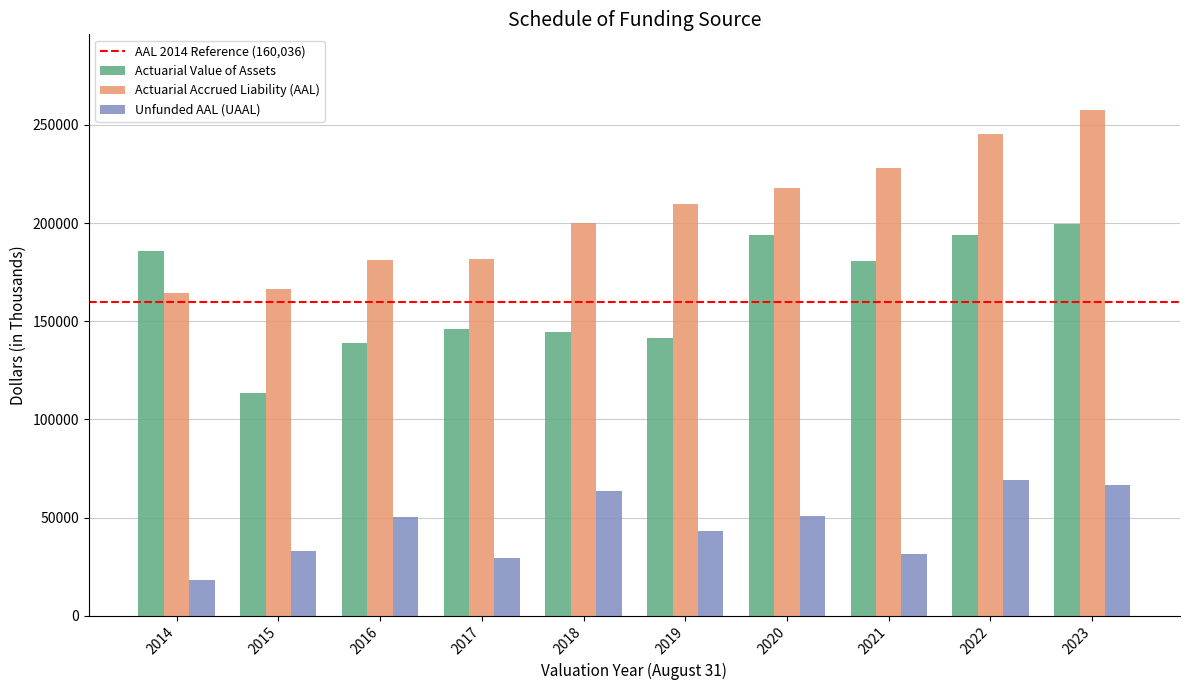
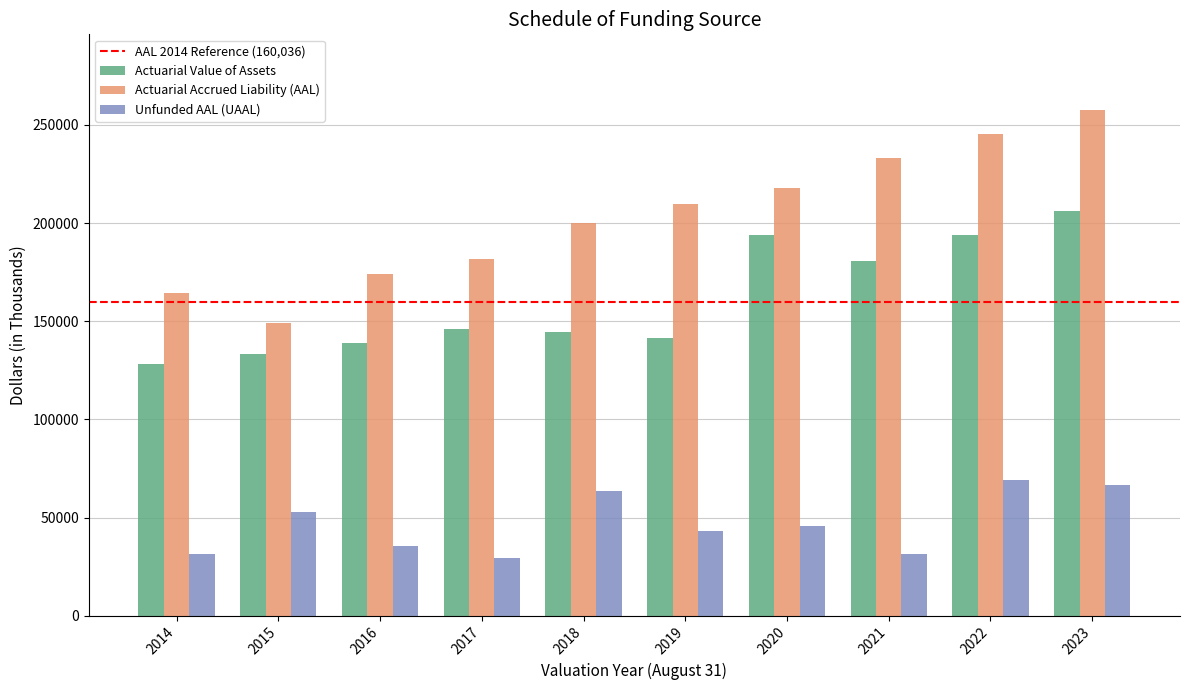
  {
    "Actuarial Value of Assets": {
-     "2014": 186000,
-     "2015": 113000,
+     "2014": 128000,
+     "2015": 133000,
      "2016": 139000,
      "2017": 146000,
      "2018": 144000,
      "2019": 141000,
      "2020": 194000,
      "2021": 181000,
      "2022": 194000,
-     "2023": 200000
+     "2023": 206000
    },
    "Actuarial Accrued Liability (AAL)": {
      "2014": 164000,
-     "2015": 166000,
-     "2016": 181000,
+     "2015": 149000,
+     "2016": 174000,
      "2017": 182000,
      "2018": 200000,
      "2019": 210000,
      "2020": 218000,
-     "2021": 228000,
+     "2021": 233000,
      "2022": 246000,
      "2023": 258000
    },
    "Unfunded AAL (UAAL)": {
-     "2014": 18000,
-     "2015": 33000,
-     "2016": 50000,
+     "2014": 32000,
+     "2015": 53000,
+     "2016": 35000,
      "2017": 29000,
      "2018": 64000,
      "2019": 43000,
-     "2020": 51000,
+     "2020": 45000,
      "2021": 31000,
      "2022": 69000,
      "2023": 67000
    }
  }
